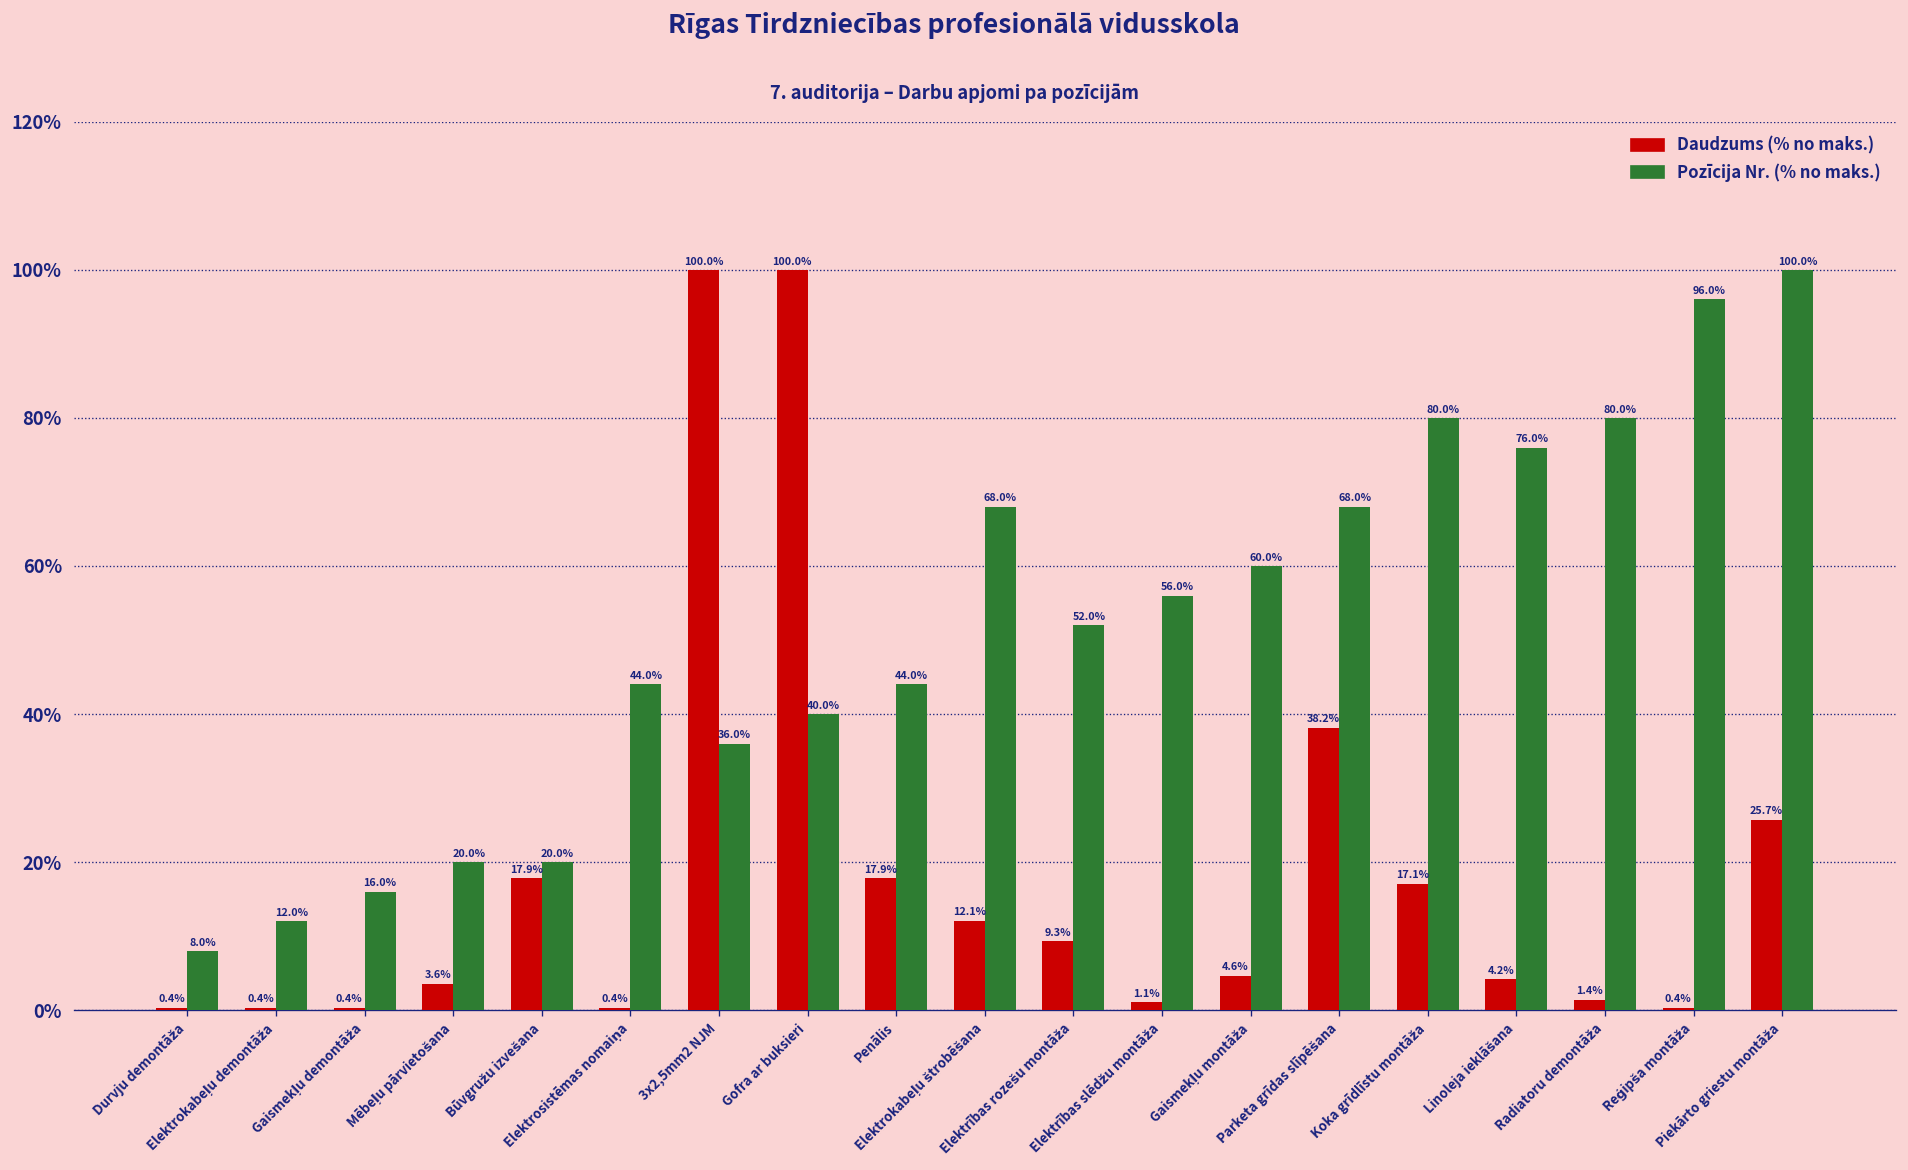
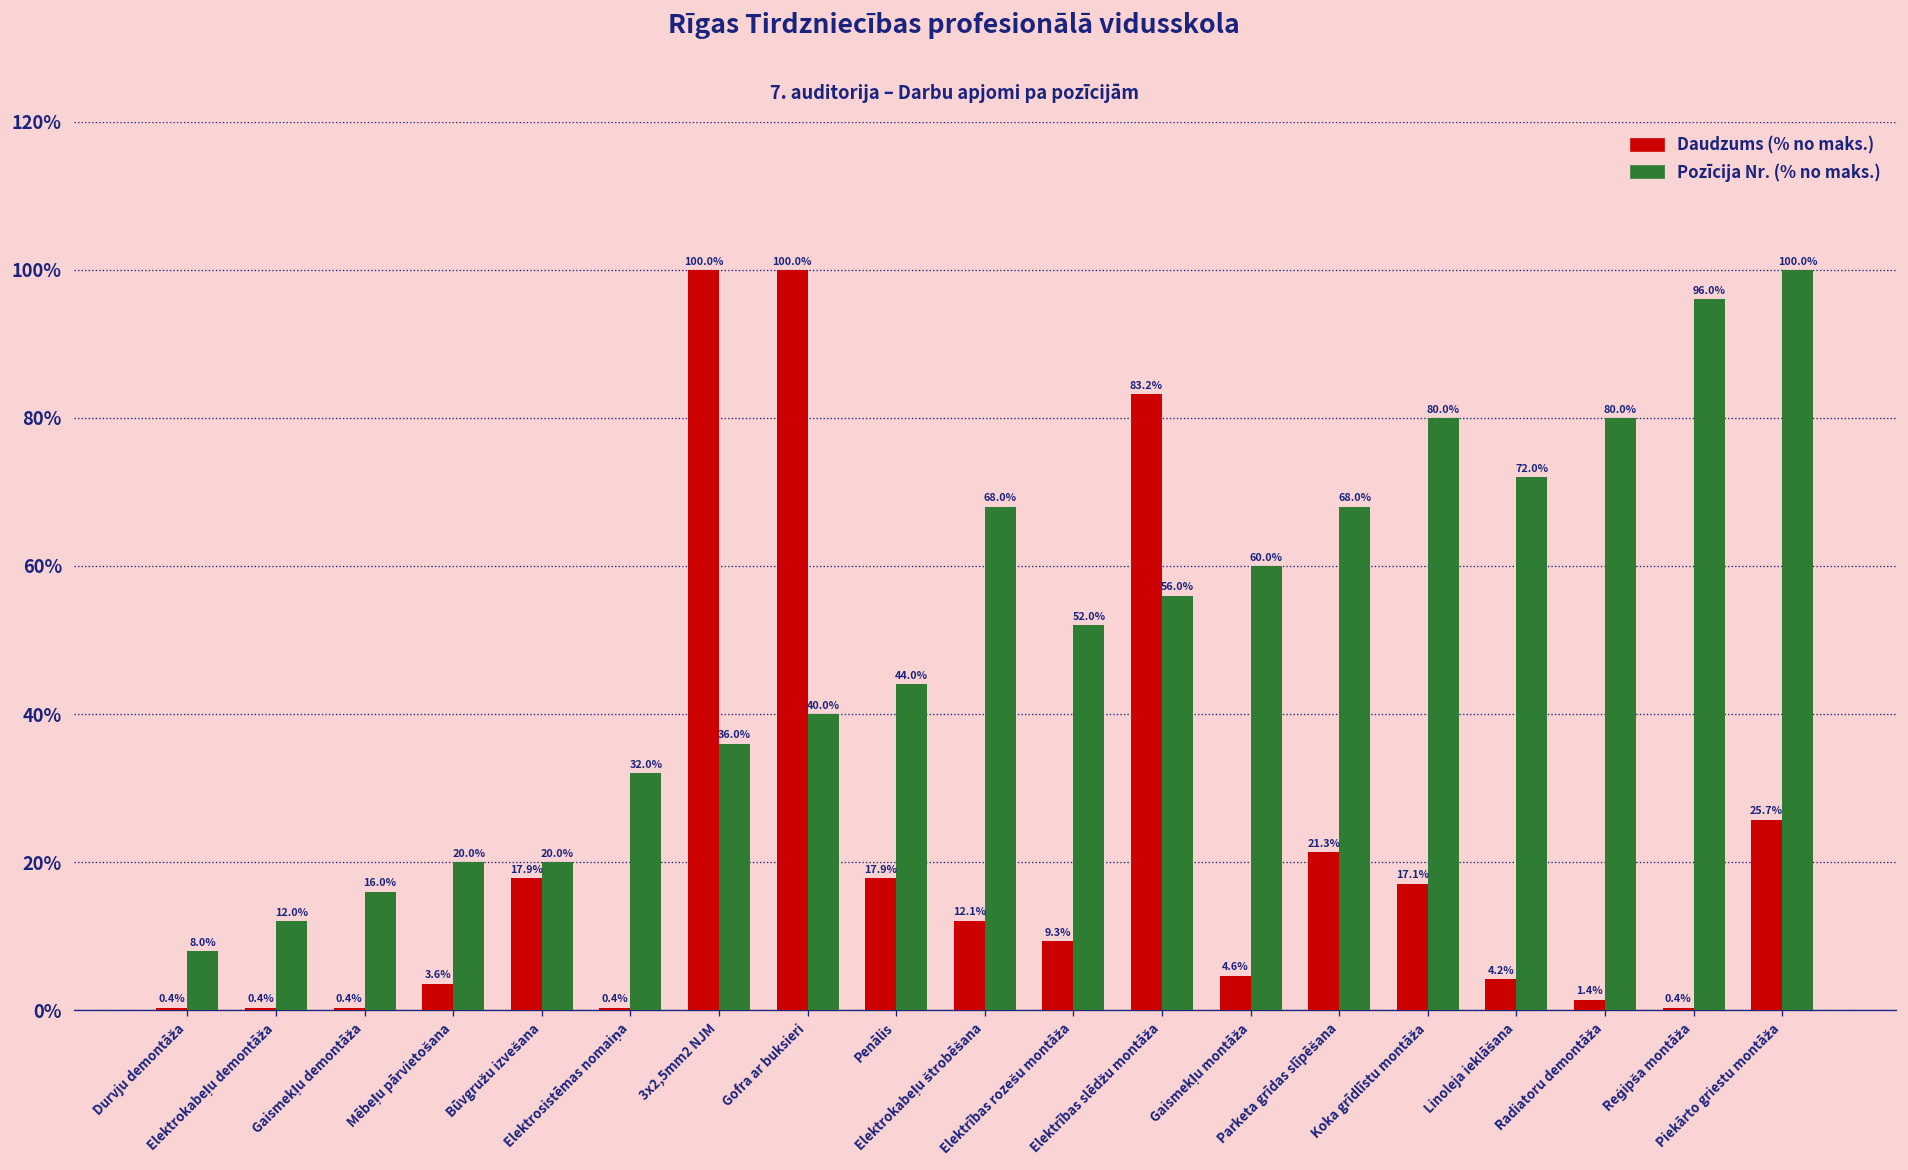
  {
    "Daudzums (% no maks.)": {
      "Durvju demontāža": "0.4%",
      "Elektrokabeļu demontāža": "0.4%",
      "Gaismekļu demontāža": "0.4%",
      "Mēbeļu pārvietošana": "3.6%",
      "Būvgružu izvešana": "17.9%",
      "Elektrosistēmas nomaiņa": "0.4%",
      "3x2,5mm2 NJM": "100.0%",
      "Gofra ar buksieri": "100.0%",
      "Penālis": "17.9%",
      "Elektrokabeļu štrobēšana": "12.1%",
      "Elektrības rozešu montāža": "9.3%",
-     "Elektrības slēdžu montāža": "1.1%",
+     "Elektrības slēdžu montāža": "83.2%",
      "Gaismekļu montāža": "4.6%",
-     "Parketa grīdas slīpēšana": "38.2%",
+     "Parketa grīdas slīpēšana": "21.3%",
      "Koka grīdlīstu montāža": "17.1%",
      "Linoleja ieklāšana": "4.2%",
      "Radiatoru demontāža": "1.4%",
      "Reģipša montāža": "0.4%",
      "Piekārto griestu montāža": "25.7%"
    },
    "Pozīcija Nr. (% no maks.)": {
      "Durvju demontāža": "8.0%",
      "Elektrokabeļu demontāža": "12.0%",
      "Gaismekļu demontāža": "16.0%",
      "Mēbeļu pārvietošana": "20.0%",
      "Būvgružu izvešana": "20.0%",
-     "Elektrosistēmas nomaiņa": "44.0%",
+     "Elektrosistēmas nomaiņa": "32.0%",
      "3x2,5mm2 NJM": "36.0%",
      "Gofra ar buksieri": "40.0%",
      "Penālis": "44.0%",
      "Elektrokabeļu štrobēšana": "68.0%",
      "Elektrības rozešu montāža": "52.0%",
      "Elektrības slēdžu montāža": "56.0%",
      "Gaismekļu montāža": "60.0%",
      "Parketa grīdas slīpēšana": "68.0%",
      "Koka grīdlīstu montāža": "80.0%",
-     "Linoleja ieklāšana": "76.0%",
+     "Linoleja ieklāšana": "72.0%",
      "Radiatoru demontāža": "80.0%",
      "Reģipša montāža": "96.0%",
      "Piekārto griestu montāža": "100.0%"
    }
  }
